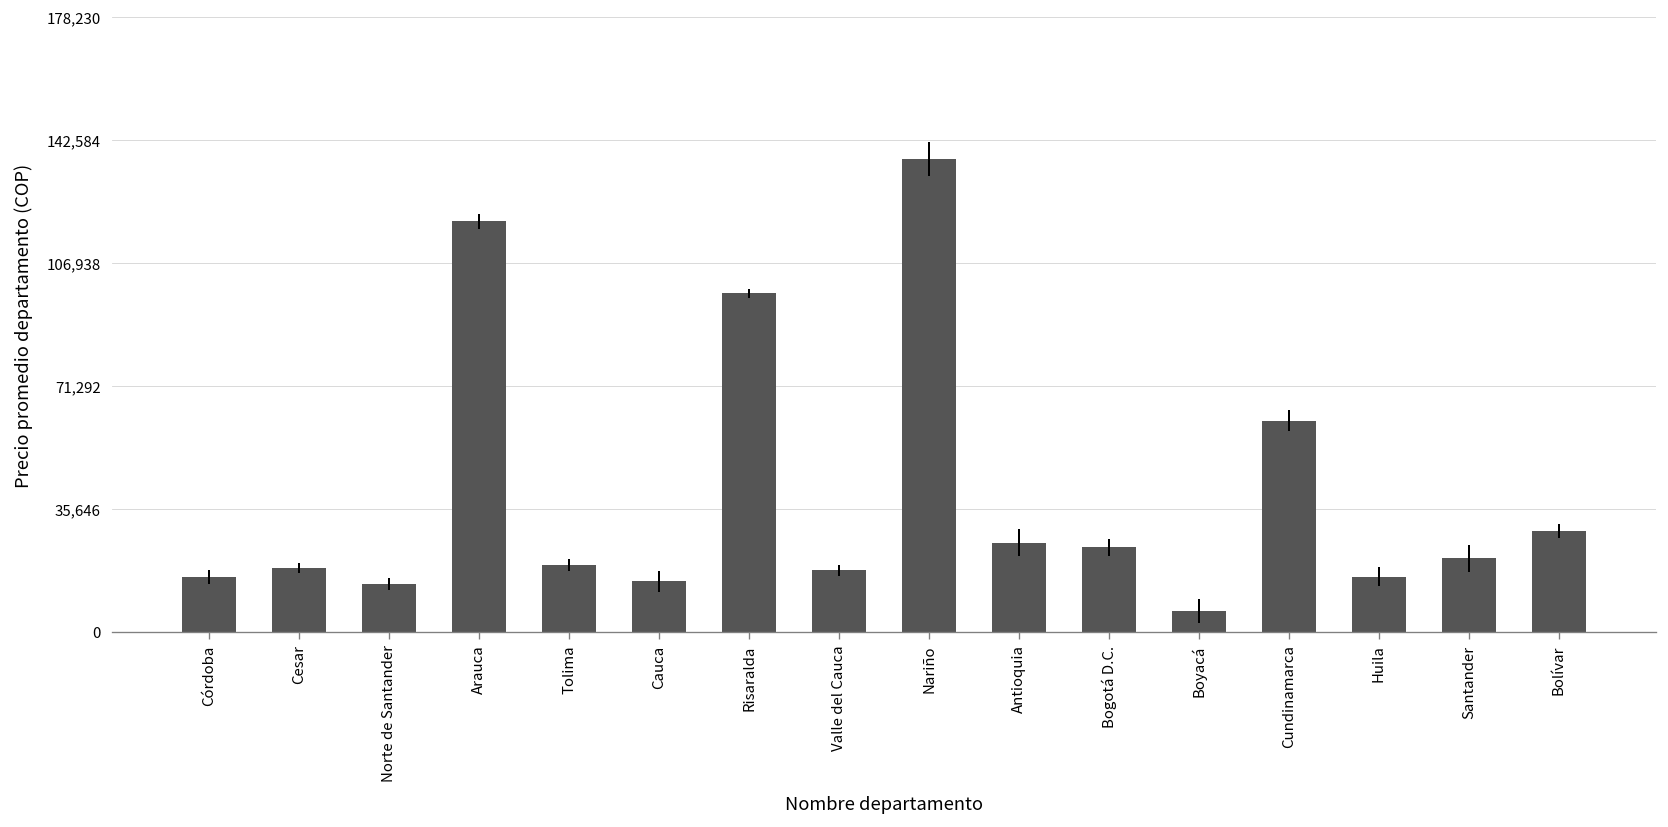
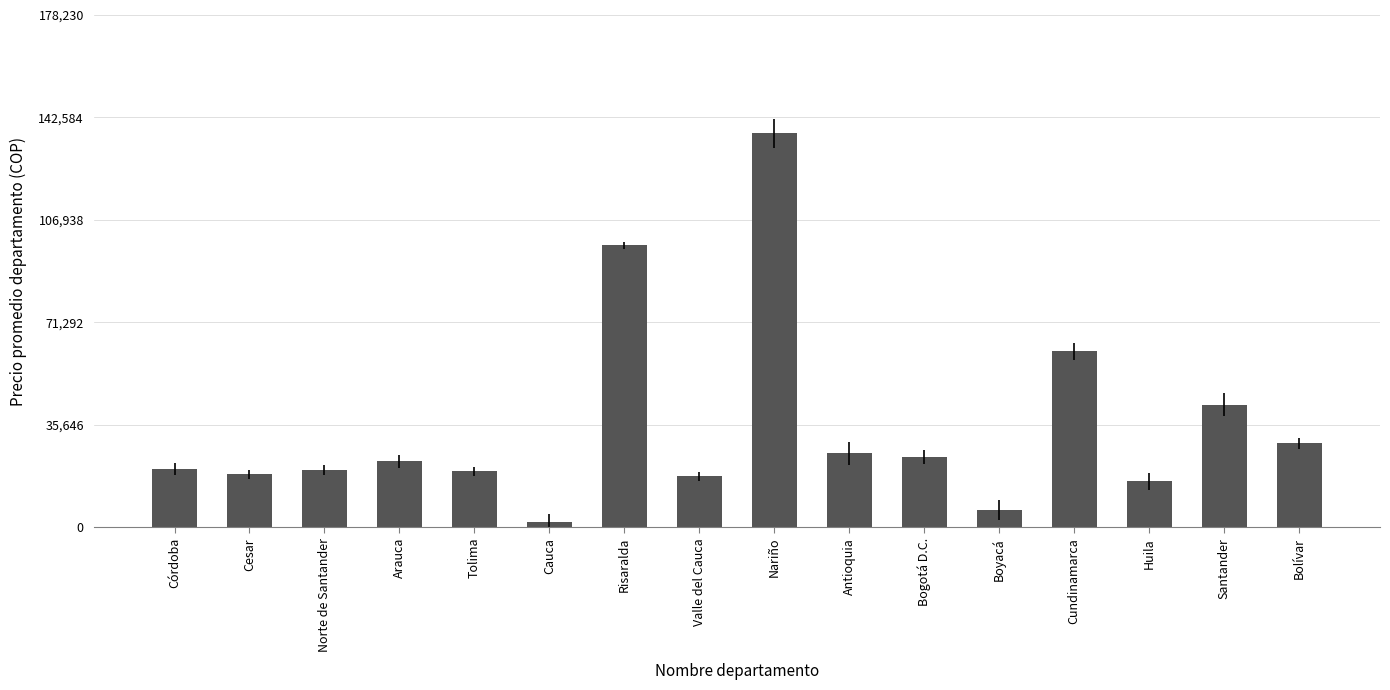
  {
-   "Córdoba": "16,000",
+   "Córdoba": "20,000",
    "Cesar": "19,000",
-   "Norte de Santander": "14,000",
-   "Arauca": "119,000",
+   "Norte de Santander": "20,000",
+   "Arauca": "23,000",
    "Tolima": "20,000",
-   "Cauca": "15,000",
+   "Cauca": "2,000",
    "Risaralda": "98,000",
    "Valle del Cauca": "18,000",
    "Nariño": "137,000",
    "Antioquia": "26,000",
    "Bogotá D.C.": "25,000",
    "Boyacá": "6,000",
    "Cundinamarca": "61,000",
    "Huila": "16,000",
-   "Santander": "21,000",
+   "Santander": "43,000",
    "Bolívar": "29,000"
  }
